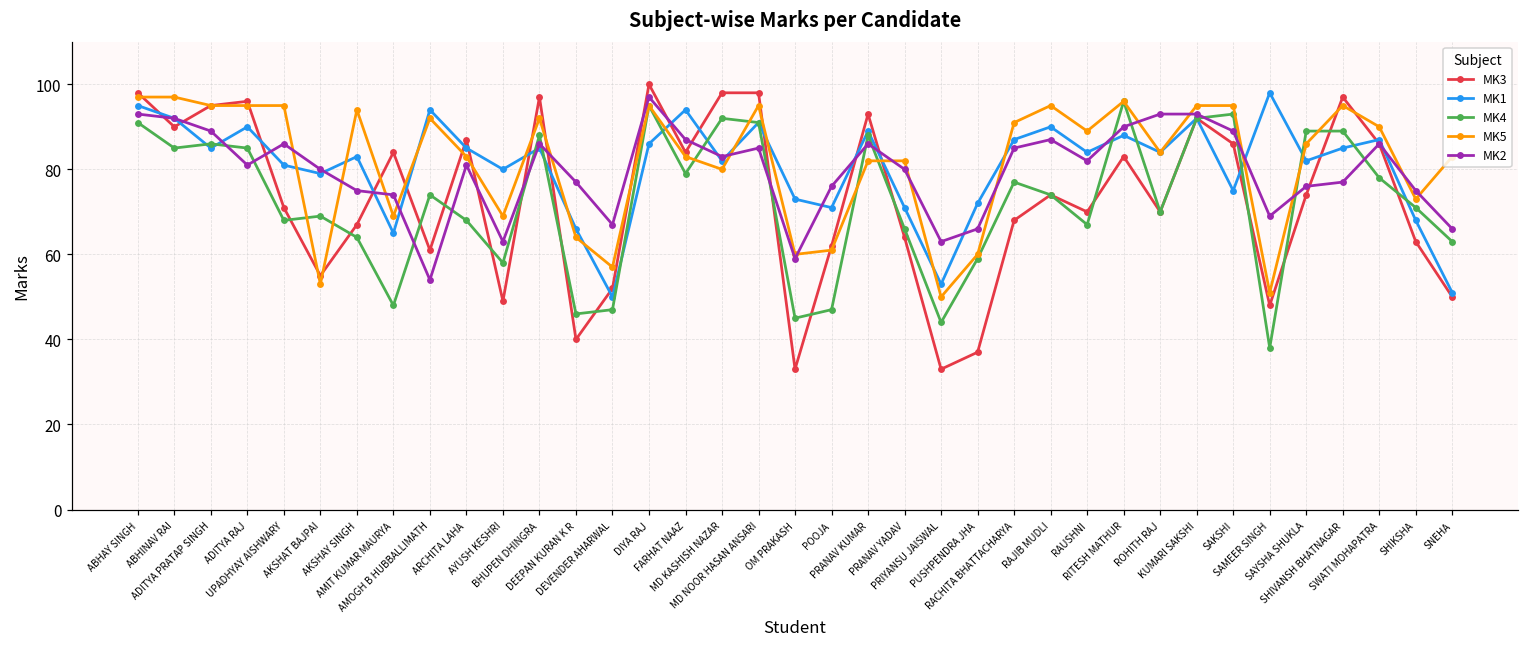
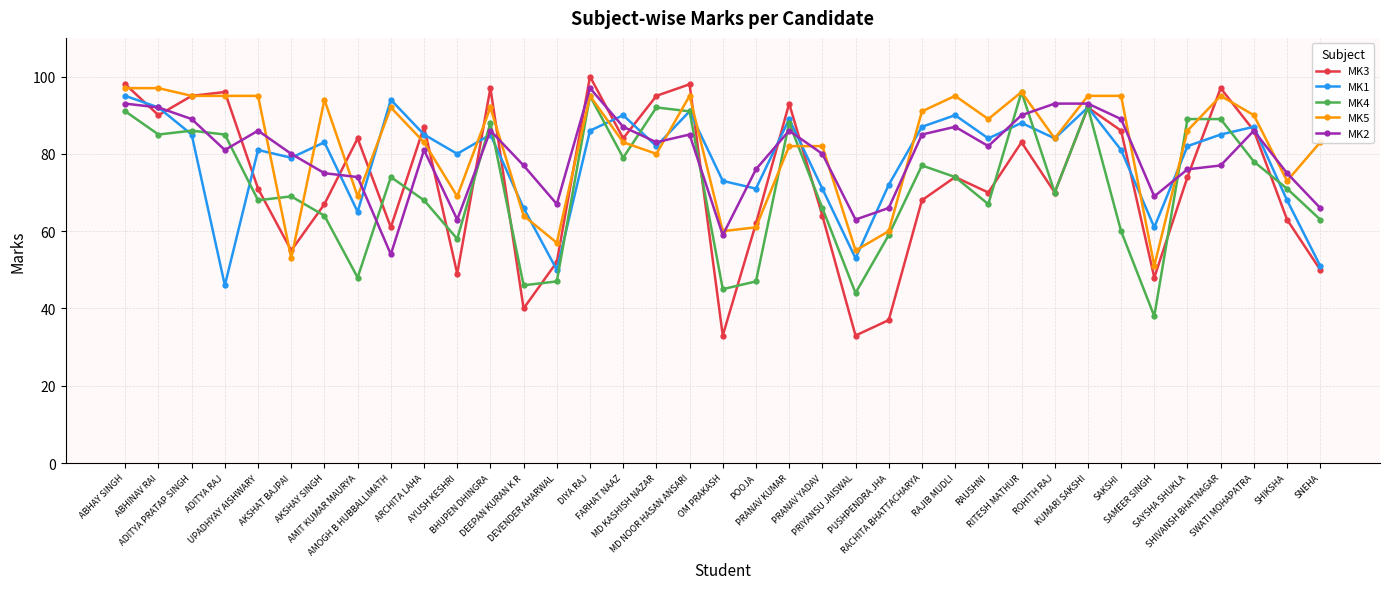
  {
    "MK3": {
      "ABHAY SINGH": 98,
      "ABHINAV RAI": 90,
      "ADITYA RAJ": 96,
      "UPADHYAY AISHWARY": 71,
      "AKSHAT BAJPAI": 55,
      "AKSHAY SINGH": 67,
      "AMIT KUMAR MAURYA": 84,
      "AMOGH B HUBBALLIMATH": 61,
      "ARCHITA LAHA": 87,
      "AYUSH KESHRI": 49,
      "BHUPEN DHINGRA": 97,
      "DEEPAN KURAN K R": 40,
      "DEVENDER AHARWAL": 52,
      "DIYA RAJ": 100,
      "FARHAT NAAZ": 84,
-     "MD KASHISH NAZAR": 98,
+     "MD KASHISH NAZAR": 95,
      "MD NOOR HASAN ANSARI": 98,
      "OM PRAKASH": 33,
      "POOJA": 62,
      "PRANAV KUMAR": 93,
      "PRANAV YADAV": 64,
      "PRIYANSU JAISWAL": 33,
      "PUSHPENDRA JHA": 37,
      "RACHITA BHATTACHARYA": 68,
      "RAUSHNI": 70,
      "RITESH MATHUR": 83,
      "SAKSHI": 86,
      "SAMEER SINGH": 48,
      "SAYSHA SHUKLA": 74,
      "SHIVANSH BHATNAGAR": 97,
      "SHIKSHA": 63,
      "SNEHA": 50
    },
    "MK1": {
      "ABHAY SINGH": 95,
      "ADITYA PRATAP SINGH": 85,
-     "ADITYA RAJ": 90,
+     "ADITYA RAJ": 46,
      "UPADHYAY AISHWARY": 81,
      "AKSHAT BAJPAI": 79,
      "AKSHAY SINGH": 83,
      "AMIT KUMAR MAURYA": 65,
      "AMOGH B HUBBALLIMATH": 94,
      "ARCHITA LAHA": 85,
      "AYUSH KESHRI": 80,
      "BHUPEN DHINGRA": 85,
      "DEEPAN KURAN K R": 66,
      "DEVENDER AHARWAL": 50,
      "DIYA RAJ": 86,
-     "FARHAT NAAZ": 94,
+     "FARHAT NAAZ": 90,
      "MD KASHISH NAZAR": 82,
      "OM PRAKASH": 73,
      "POOJA": 71,
      "PRANAV KUMAR": 89,
      "PRANAV YADAV": 71,
      "PRIYANSU JAISWAL": 53,
      "PUSHPENDRA JHA": 72,
      "RACHITA BHATTACHARYA": 87,
      "RAJIB MUDLI": 90,
      "RAUSHNI": 84,
      "RITESH MATHUR": 88,
-     "SAKSHI": 75,
-     "SAMEER SINGH": 98,
+     "SAKSHI": 81,
+     "SAMEER SINGH": 61,
      "SAYSHA SHUKLA": 82,
      "SHIVANSH BHATNAGAR": 85,
      "SWATI MOHAPATRA": 87,
      "SHIKSHA": 68,
      "SNEHA": 51
    },
    "MK4": {
      "ABHAY SINGH": 91,
      "ABHINAV RAI": 85,
      "ADITYA PRATAP SINGH": 86,
      "ADITYA RAJ": 85,
      "UPADHYAY AISHWARY": 68,
      "AKSHAT BAJPAI": 69,
      "AKSHAY SINGH": 64,
      "AMIT KUMAR MAURYA": 48,
      "AMOGH B HUBBALLIMATH": 74,
      "ARCHITA LAHA": 68,
      "AYUSH KESHRI": 58,
      "BHUPEN DHINGRA": 88,
      "DEEPAN KURAN K R": 46,
      "DEVENDER AHARWAL": 47,
      "FARHAT NAAZ": 79,
      "MD KASHISH NAZAR": 92,
      "OM PRAKASH": 45,
      "POOJA": 47,
      "PRANAV KUMAR": 88,
      "PRANAV YADAV": 66,
      "PRIYANSU JAISWAL": 44,
      "PUSHPENDRA JHA": 59,
      "RACHITA BHATTACHARYA": 77,
      "RAUSHNI": 67,
-     "SAKSHI": 93,
+     "SAKSHI": 60,
      "SAMEER SINGH": 38,
      "SAYSHA SHUKLA": 89,
      "SHIVANSH BHATNAGAR": 89,
      "SWATI MOHAPATRA": 78,
      "SHIKSHA": 71,
      "SNEHA": 63
    },
    "MK5": {
      "ABHAY SINGH": 97,
      "ABHINAV RAI": 97,
      "ADITYA RAJ": 95,
      "UPADHYAY AISHWARY": 95,
      "AKSHAT BAJPAI": 53,
      "AKSHAY SINGH": 94,
      "AMIT KUMAR MAURYA": 69,
      "AMOGH B HUBBALLIMATH": 92,
      "ARCHITA LAHA": 83,
      "AYUSH KESHRI": 69,
      "BHUPEN DHINGRA": 92,
      "DEEPAN KURAN K R": 64,
      "DEVENDER AHARWAL": 57,
      "FARHAT NAAZ": 83,
      "MD KASHISH NAZAR": 80,
      "MD NOOR HASAN ANSARI": 95,
      "OM PRAKASH": 60,
      "POOJA": 61,
      "PRANAV KUMAR": 82,
      "PRANAV YADAV": 82,
-     "PRIYANSU JAISWAL": 50,
+     "PRIYANSU JAISWAL": 55,
      "PUSHPENDRA JHA": 60,
      "RACHITA BHATTACHARYA": 91,
      "RAJIB MUDLI": 95,
      "RAUSHNI": 89,
      "KUMARI SAKSHI": 95,
      "SAKSHI": 95,
      "SAMEER SINGH": 51,
      "SAYSHA SHUKLA": 86,
      "SHIVANSH BHATNAGAR": 95,
      "SWATI MOHAPATRA": 90,
      "SHIKSHA": 73
    },
    "MK2": {
      "ABHAY SINGH": 93,
      "ADITYA PRATAP SINGH": 89,
      "ADITYA RAJ": 81,
      "UPADHYAY AISHWARY": 86,
      "AKSHAT BAJPAI": 80,
      "AKSHAY SINGH": 75,
      "AMIT KUMAR MAURYA": 74,
      "AMOGH B HUBBALLIMATH": 54,
      "ARCHITA LAHA": 81,
      "AYUSH KESHRI": 63,
      "BHUPEN DHINGRA": 86,
      "DEEPAN KURAN K R": 77,
      "DEVENDER AHARWAL": 67,
      "DIYA RAJ": 97,
      "FARHAT NAAZ": 87,
      "MD KASHISH NAZAR": 83,
      "MD NOOR HASAN ANSARI": 85,
      "OM PRAKASH": 59,
      "POOJA": 76,
      "PRANAV KUMAR": 86,
      "PRANAV YADAV": 80,
      "PRIYANSU JAISWAL": 63,
      "PUSHPENDRA JHA": 66,
      "RACHITA BHATTACHARYA": 85,
      "RAJIB MUDLI": 87,
      "RAUSHNI": 82,
      "RITESH MATHUR": 90,
      "ROHITH RAJ": 93,
      "KUMARI SAKSHI": 93,
      "SAKSHI": 89,
      "SAMEER SINGH": 69,
      "SAYSHA SHUKLA": 76,
      "SHIVANSH BHATNAGAR": 77,
      "SHIKSHA": 75,
      "SNEHA": 66
    }
  }
